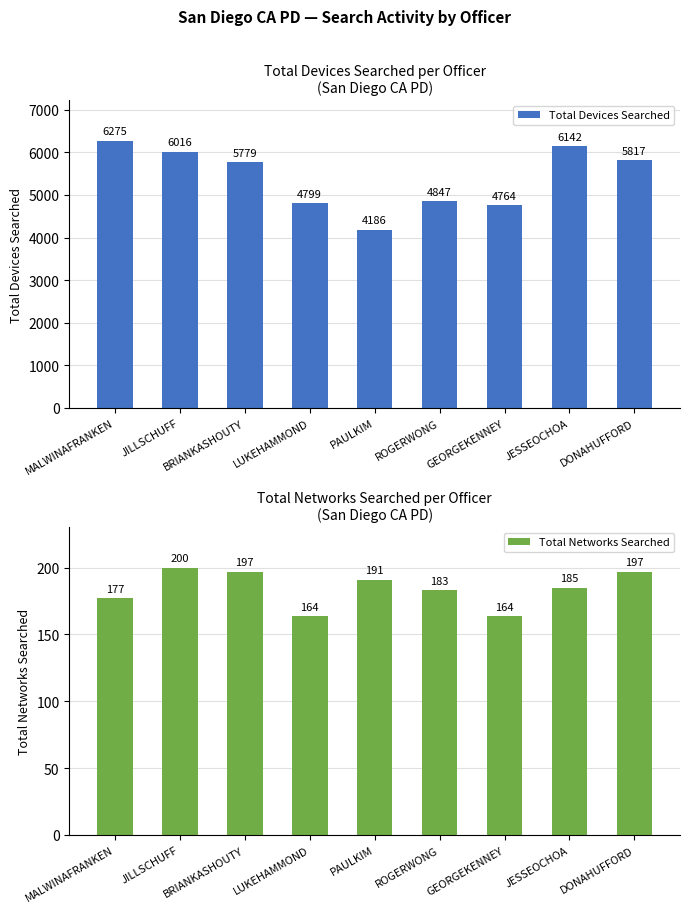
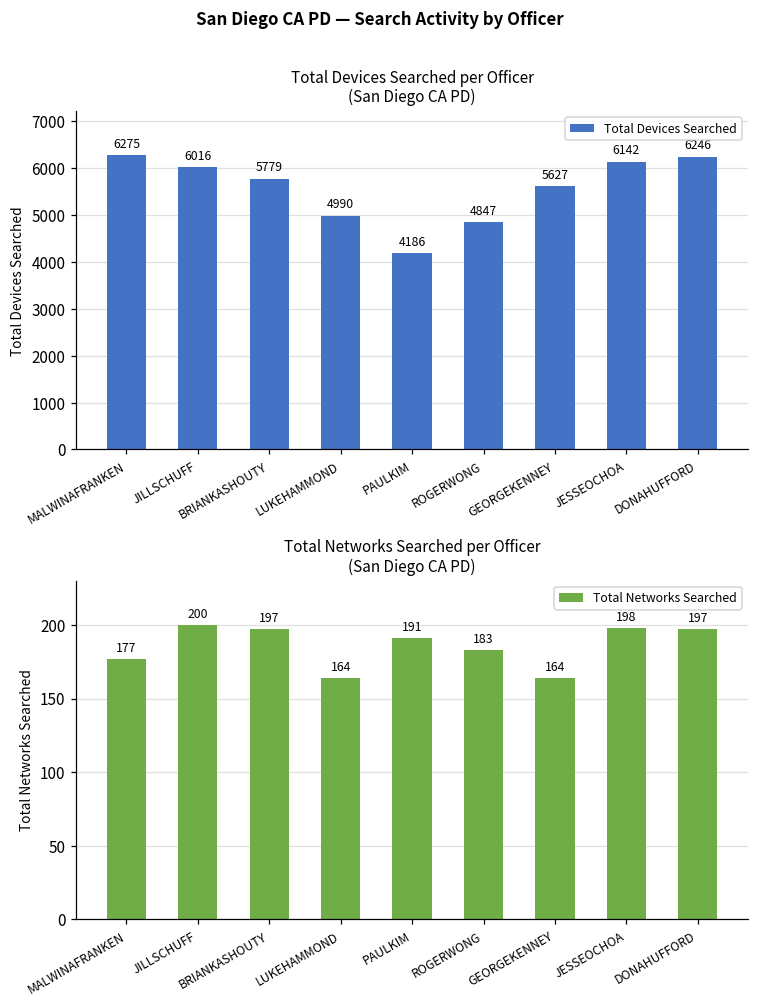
  {
    "Total Devices Searched per Officer (San Diego CA PD)": {
      "MALWINAFRANKEN": 6275,
      "JILLSCHUFF": 6016,
      "BRIANKASHOUTY": 5779,
-     "LUKEHAMMOND": 4799,
+     "LUKEHAMMOND": 4990,
      "PAULKIM": 4186,
      "ROGERWONG": 4847,
-     "GEORGEKENNEY": 4764,
+     "GEORGEKENNEY": 5627,
      "JESSEOCHOA": 6142,
-     "DONAHUFFORD": 5817
+     "DONAHUFFORD": 6246
    },
    "Total Networks Searched per Officer (San Diego CA PD)": {
      "MALWINAFRANKEN": 177,
      "JILLSCHUFF": 200,
      "BRIANKASHOUTY": 197,
      "LUKEHAMMOND": 164,
      "PAULKIM": 191,
      "ROGERWONG": 183,
      "GEORGEKENNEY": 164,
-     "JESSEOCHOA": 185,
+     "JESSEOCHOA": 198,
      "DONAHUFFORD": 197
    }
  }
